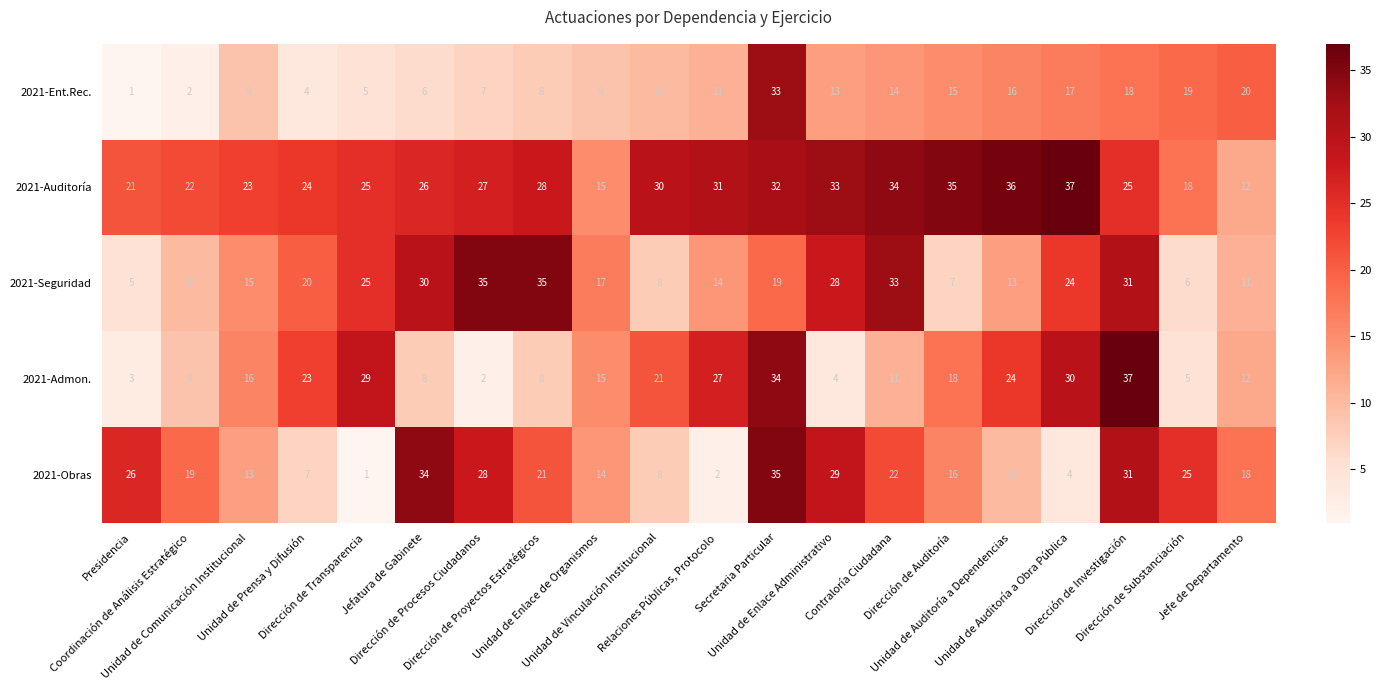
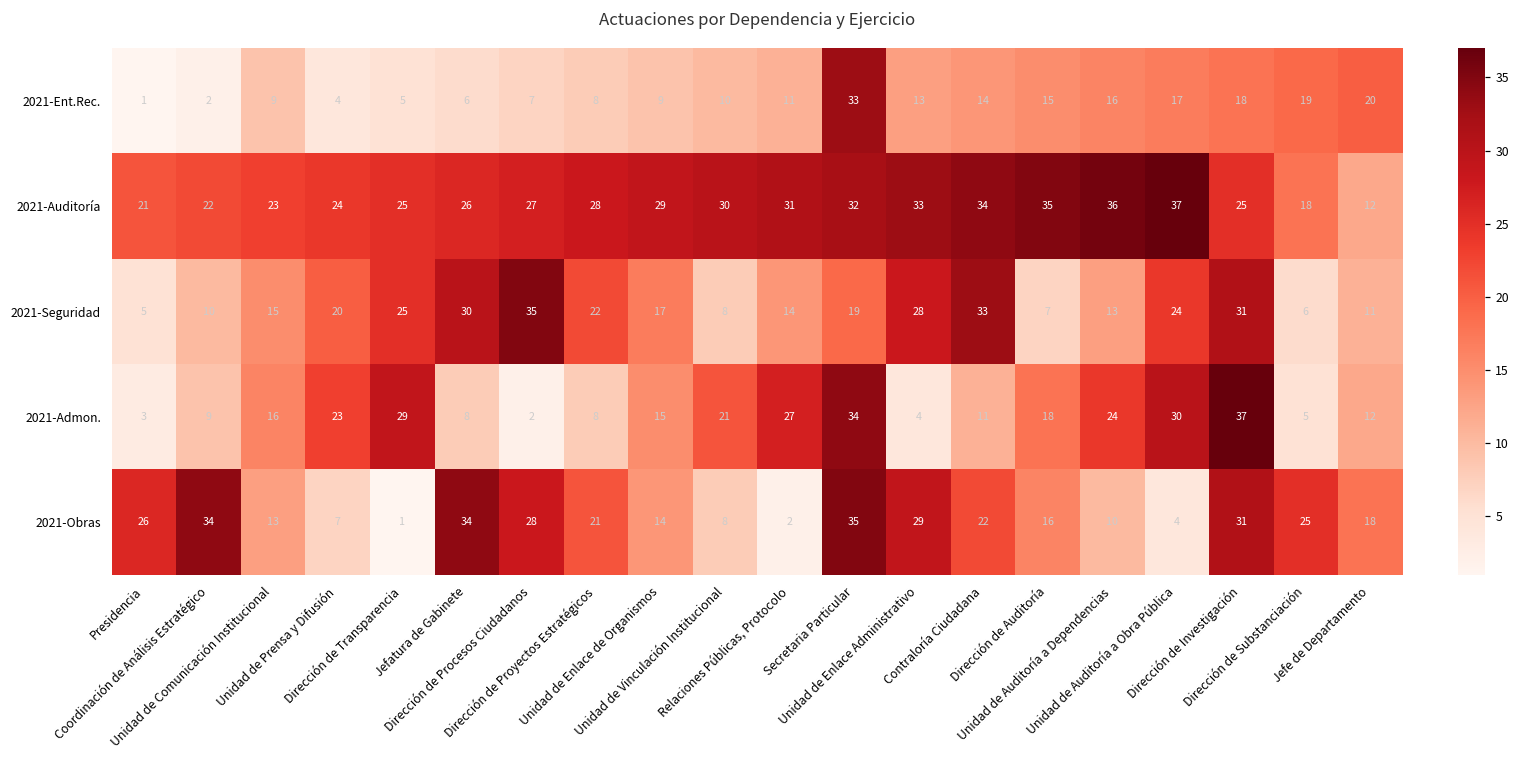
  {
    "2021-Ent.Rec.": {
      "Presidencia": 1,
      "Coordinación de Análisis Estratégico": 2,
      "Unidad de Comunicación Institucional": 9,
      "Unidad de Prensa y Difusión": 4,
      "Dirección de Transparencia": 5,
      "Jefatura de Gabinete": 6,
      "Dirección de Procesos Ciudadanos": 7,
      "Dirección de Proyectos Estratégicos": 8,
      "Unidad de Enlace de Organismos": 9,
      "Unidad de Vinculación Institucional": 10,
      "Relaciones Públicas, Protocolo": 11,
      "Secretaria Particular": 33,
      "Unidad de Enlace Administrativo": 13,
      "Contraloría Ciudadana": 14,
      "Dirección de Auditoría": 15,
      "Unidad de Auditoría a Dependencias": 16,
      "Unidad de Auditoría a Obra Pública": 17,
      "Dirección de Investigación": 18,
      "Dirección de Substanciación": 19,
      "Jefe de Departamento": 20
    },
    "2021-Auditoría": {
      "Presidencia": 21,
      "Coordinación de Análisis Estratégico": 22,
      "Unidad de Comunicación Institucional": 23,
      "Unidad de Prensa y Difusión": 24,
      "Dirección de Transparencia": 25,
      "Jefatura de Gabinete": 26,
      "Dirección de Procesos Ciudadanos": 27,
      "Dirección de Proyectos Estratégicos": 28,
-     "Unidad de Enlace de Organismos": 15,
+     "Unidad de Enlace de Organismos": 29,
      "Unidad de Vinculación Institucional": 30,
      "Relaciones Públicas, Protocolo": 31,
      "Secretaria Particular": 32,
      "Unidad de Enlace Administrativo": 33,
      "Contraloría Ciudadana": 34,
      "Dirección de Auditoría": 35,
      "Unidad de Auditoría a Dependencias": 36,
      "Unidad de Auditoría a Obra Pública": 37,
      "Dirección de Investigación": 25,
      "Dirección de Substanciación": 18,
      "Jefe de Departamento": 12
    },
    "2021-Seguridad": {
      "Presidencia": 5,
      "Coordinación de Análisis Estratégico": 10,
      "Unidad de Comunicación Institucional": 15,
      "Unidad de Prensa y Difusión": 20,
      "Dirección de Transparencia": 25,
      "Jefatura de Gabinete": 30,
      "Dirección de Procesos Ciudadanos": 35,
-     "Dirección de Proyectos Estratégicos": 35,
+     "Dirección de Proyectos Estratégicos": 22,
      "Unidad de Enlace de Organismos": 17,
      "Unidad de Vinculación Institucional": 8,
      "Relaciones Públicas, Protocolo": 14,
      "Secretaria Particular": 19,
      "Unidad de Enlace Administrativo": 28,
      "Contraloría Ciudadana": 33,
      "Dirección de Auditoría": 7,
      "Unidad de Auditoría a Dependencias": 13,
      "Unidad de Auditoría a Obra Pública": 24,
      "Dirección de Investigación": 31,
      "Dirección de Substanciación": 6,
      "Jefe de Departamento": 11
    },
    "2021-Admon.": {
      "Presidencia": 3,
      "Coordinación de Análisis Estratégico": 9,
      "Unidad de Comunicación Institucional": 16,
      "Unidad de Prensa y Difusión": 23,
      "Dirección de Transparencia": 29,
      "Jefatura de Gabinete": 8,
      "Dirección de Procesos Ciudadanos": 2,
      "Dirección de Proyectos Estratégicos": 8,
      "Unidad de Enlace de Organismos": 15,
      "Unidad de Vinculación Institucional": 21,
      "Relaciones Públicas, Protocolo": 27,
      "Secretaria Particular": 34,
      "Unidad de Enlace Administrativo": 4,
      "Contraloría Ciudadana": 11,
      "Dirección de Auditoría": 18,
      "Unidad de Auditoría a Dependencias": 24,
      "Unidad de Auditoría a Obra Pública": 30,
      "Dirección de Investigación": 37,
      "Dirección de Substanciación": 5,
      "Jefe de Departamento": 12
    },
    "2021-Obras": {
      "Presidencia": 26,
-     "Coordinación de Análisis Estratégico": 19,
+     "Coordinación de Análisis Estratégico": 34,
      "Unidad de Comunicación Institucional": 13,
      "Unidad de Prensa y Difusión": 7,
      "Dirección de Transparencia": 1,
      "Jefatura de Gabinete": 34,
      "Dirección de Procesos Ciudadanos": 28,
      "Dirección de Proyectos Estratégicos": 21,
      "Unidad de Enlace de Organismos": 14,
      "Unidad de Vinculación Institucional": 8,
      "Relaciones Públicas, Protocolo": 2,
      "Secretaria Particular": 35,
      "Unidad de Enlace Administrativo": 29,
      "Contraloría Ciudadana": 22,
      "Dirección de Auditoría": 16,
      "Unidad de Auditoría a Dependencias": 10,
      "Unidad de Auditoría a Obra Pública": 4,
      "Dirección de Investigación": 31,
      "Dirección de Substanciación": 25,
      "Jefe de Departamento": 18
    }
  }
